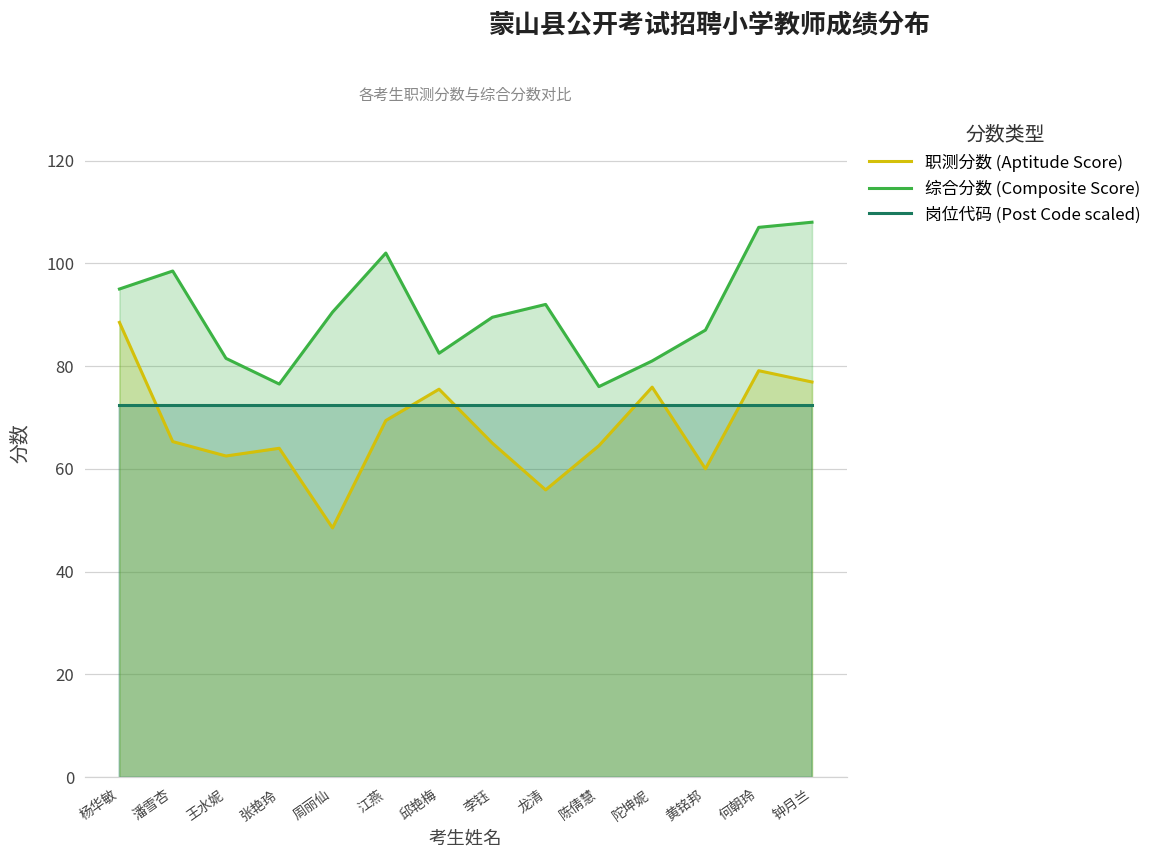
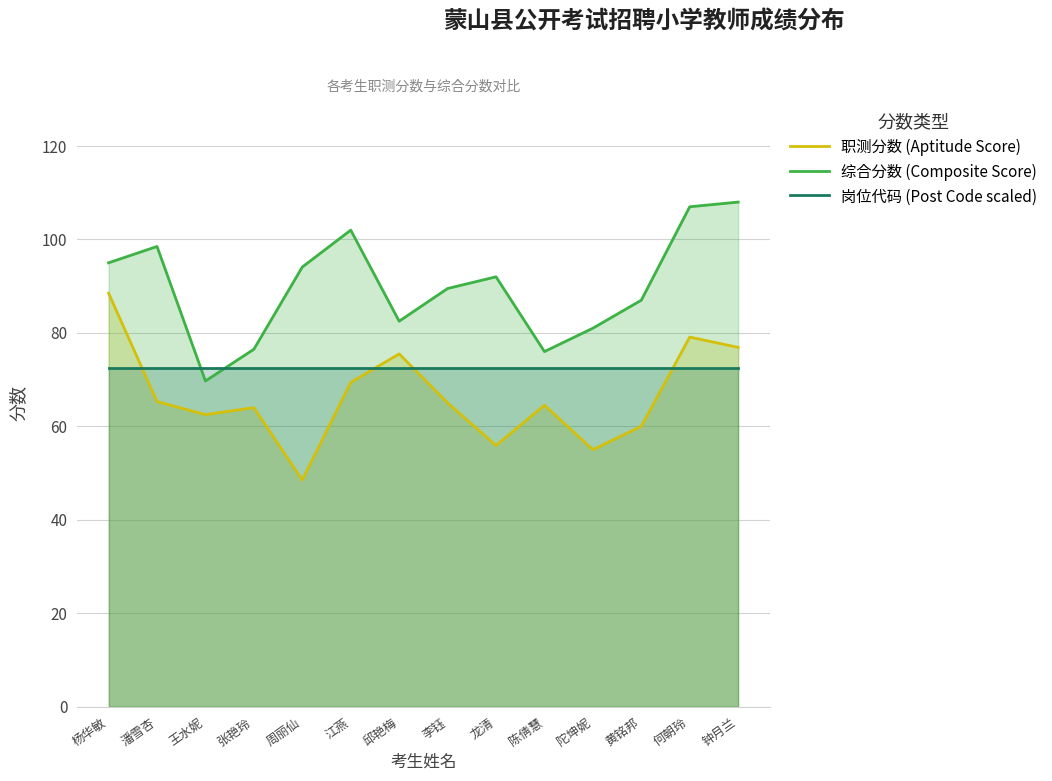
  {
    "职测分数 (Aptitude Score)": {
      "杨华敏": 89,
      "潘雪杏": 65,
      "王水妮": 63,
      "张艳玲": 64,
      "周丽仙": 49,
      "江燕": 69,
      "邱艳梅": 76,
      "李钰": 65,
      "龙清": 56,
      "陈倩慧": 65,
-     "陀坤妮": 76,
+     "陀坤妮": 55,
      "黄铭邦": 60,
      "何朝玲": 79,
      "钟月兰": 77
    },
    "综合分数 (Composite Score)": {
      "杨华敏": 95,
      "潘雪杏": 99,
-     "王水妮": 82,
+     "王水妮": 70,
      "张艳玲": 77,
-     "周丽仙": 91,
+     "周丽仙": 94,
      "江燕": 102,
      "邱艳梅": 83,
      "李钰": 90,
      "龙清": 92,
      "陈倩慧": 76,
      "陀坤妮": 81,
      "黄铭邦": 87,
      "何朝玲": 107,
      "钟月兰": 108
    },
    "岗位代码 (Post Code scaled)": {
      "杨华敏": 73,
      "潘雪杏": 73,
      "王水妮": 73,
      "张艳玲": 73,
      "周丽仙": 73,
      "江燕": 73,
      "邱艳梅": 73,
      "李钰": 73,
      "龙清": 73,
      "陈倩慧": 73,
      "陀坤妮": 73,
      "黄铭邦": 73,
      "何朝玲": 73,
      "钟月兰": 73
    }
  }
